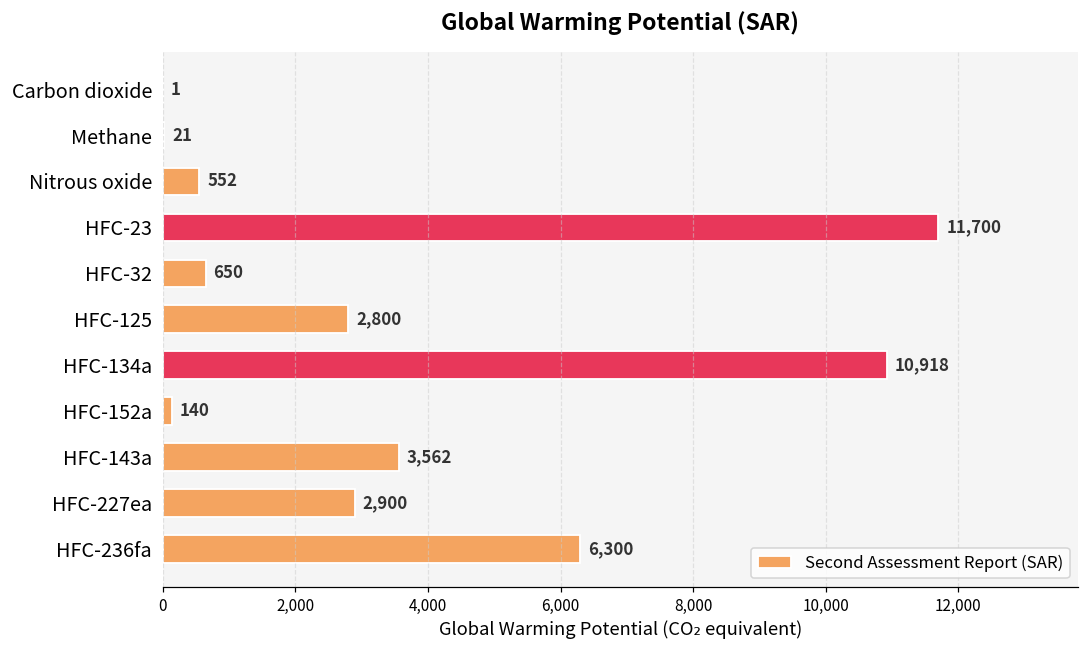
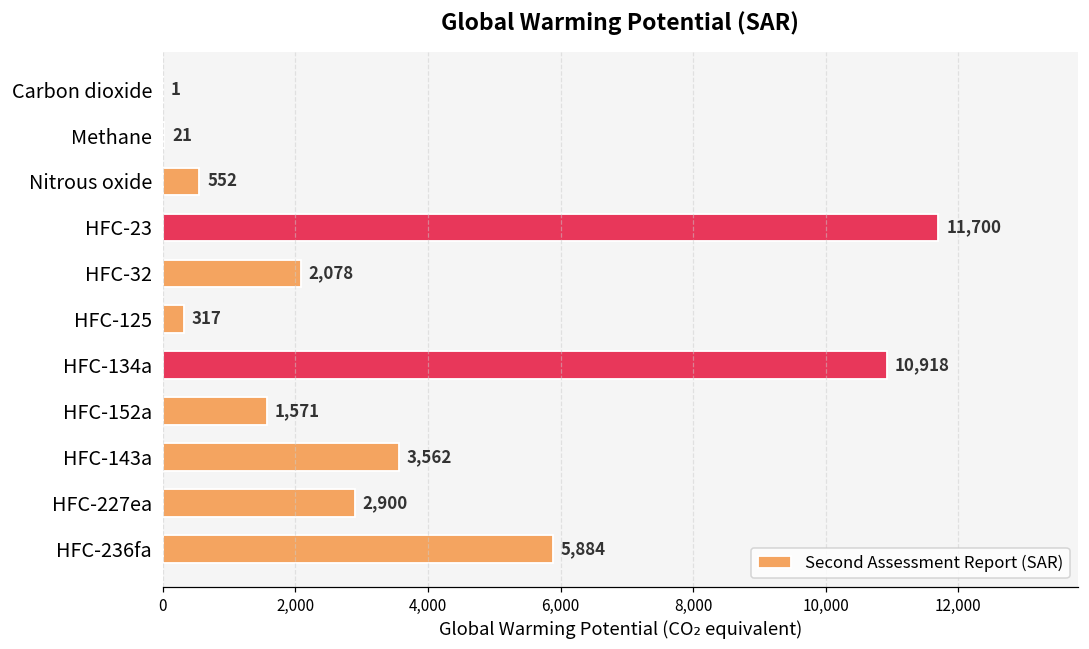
  {
    "Carbon dioxide": "1",
    "Methane": "21",
    "Nitrous oxide": "552",
    "HFC-23": "11,700",
-   "HFC-32": "650",
-   "HFC-125": "2,800",
+   "HFC-32": "2,078",
+   "HFC-125": "317",
    "HFC-134a": "10,918",
-   "HFC-152a": "140",
+   "HFC-152a": "1,571",
    "HFC-143a": "3,562",
    "HFC-227ea": "2,900",
-   "HFC-236fa": "6,300"
+   "HFC-236fa": "5,884"
  }
